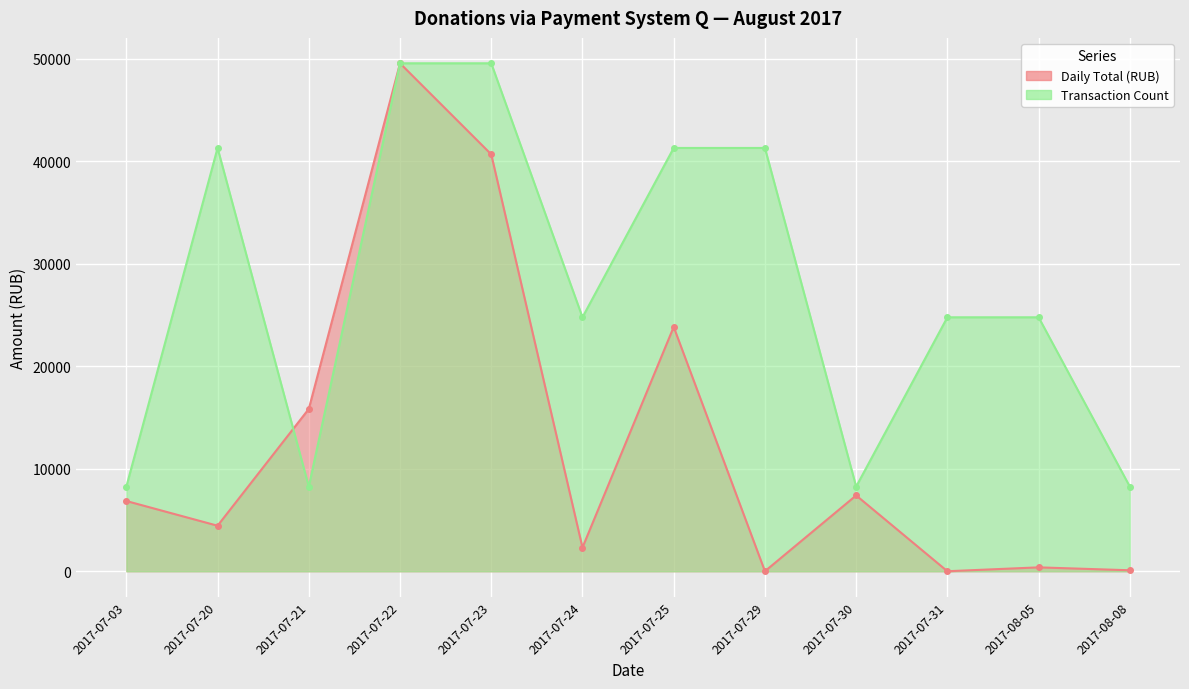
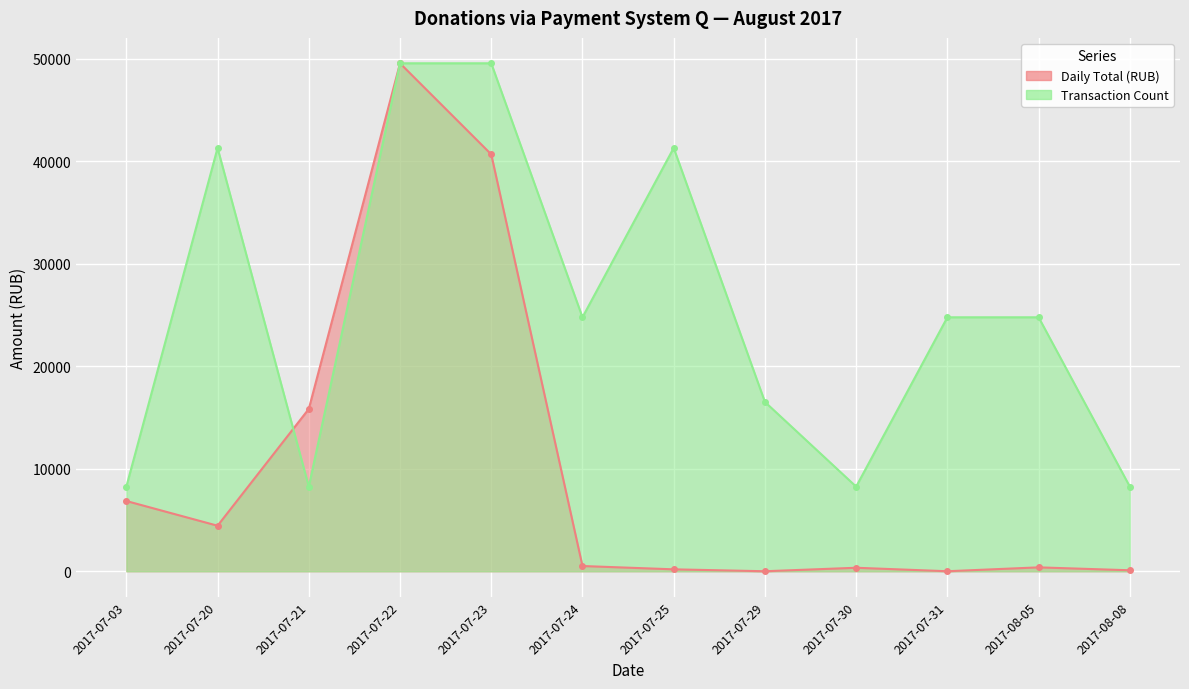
  {
    "Daily Total (RUB)": {
      "2017-07-03": 6900,
      "2017-07-20": 4400,
      "2017-07-21": 15800,
      "2017-07-23": 40700,
-     "2017-07-24": 2300,
-     "2017-07-25": 23800,
+     "2017-07-24": 500,
+     "2017-07-25": 200,
      "2017-07-29": 0,
-     "2017-07-30": 7400,
+     "2017-07-30": 300,
      "2017-07-31": 0,
      "2017-08-05": 400,
      "2017-08-08": 100
    },
    "Transaction Count": {
      "2017-07-03": 8300,
      "2017-07-20": 41300,
      "2017-07-21": 8300,
      "2017-07-23": 49500,
      "2017-07-24": 24800,
      "2017-07-25": 41300,
-     "2017-07-29": 41300,
+     "2017-07-29": 16500,
      "2017-07-30": 8300,
      "2017-07-31": 24800,
      "2017-08-05": 24800,
      "2017-08-08": 8300
    }
  }
